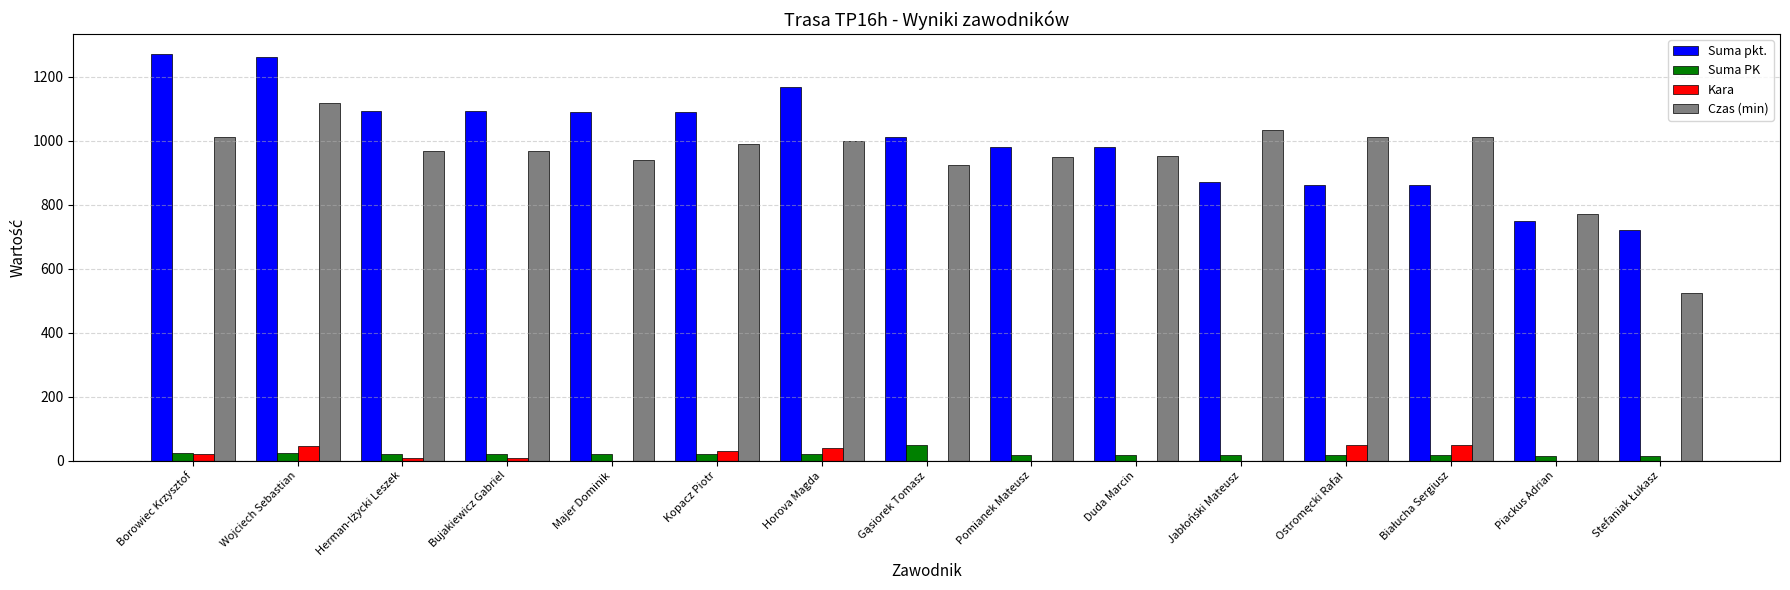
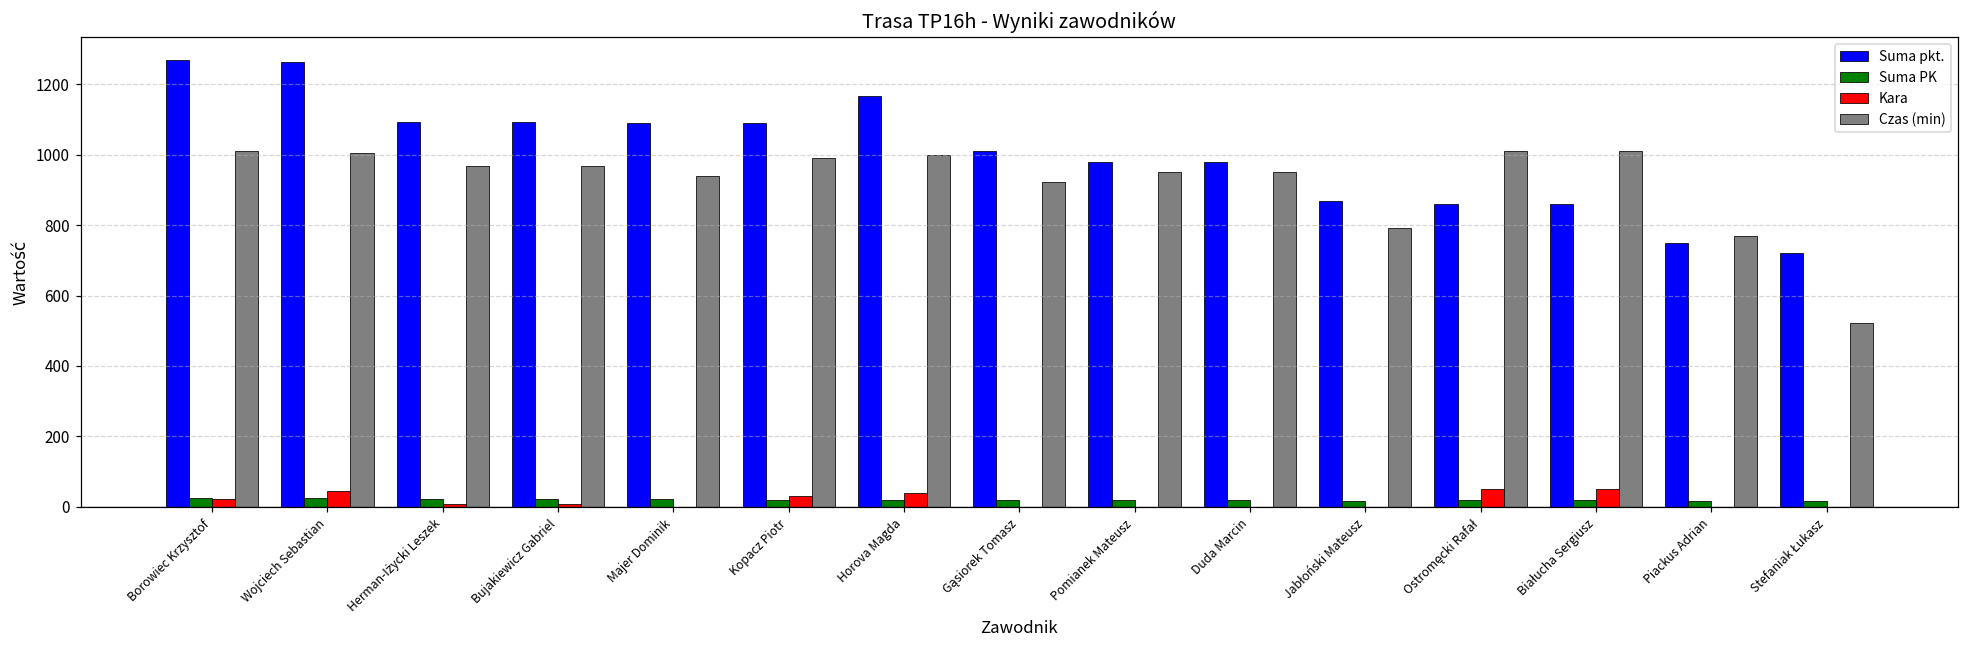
  {
    "Suma pkt.": {
      "Borowiec Krzysztof": 1270,
      "Wojciech Sebastian": 1260,
      "Herman-Iżycki Leszek": 1090,
      "Bujakiewicz Gabriel": 1090,
      "Majer Dominik": 1090,
      "Kopacz Piotr": 1090,
      "Horova Magda": 1170,
      "Gąsiorek Tomasz": 1010,
      "Pomianek Mateusz": 980,
      "Duda Marcin": 980,
      "Jabłoński Mateusz": 870,
      "Ostromęcki Rafał": 860,
      "Białucha Sergiusz": 860,
      "Piackus Adrian": 750,
      "Stefaniak Łukasz": 720
    },
    "Suma PK": {
      "Borowiec Krzysztof": 30,
      "Wojciech Sebastian": 30,
      "Herman-Iżycki Leszek": 20,
      "Bujakiewicz Gabriel": 20,
      "Majer Dominik": 20,
      "Kopacz Piotr": 20,
      "Horova Magda": 20,
-     "Gąsiorek Tomasz": 50,
+     "Gąsiorek Tomasz": 20,
      "Pomianek Mateusz": 20,
      "Duda Marcin": 20,
      "Jabłoński Mateusz": 20,
      "Ostromęcki Rafał": 20,
      "Białucha Sergiusz": 20,
      "Piackus Adrian": 20,
      "Stefaniak Łukasz": 20
    },
    "Kara": {
      "Borowiec Krzysztof": 20,
      "Wojciech Sebastian": 50,
      "Herman-Iżycki Leszek": 10,
      "Bujakiewicz Gabriel": 10,
      "Majer Dominik": 0,
      "Kopacz Piotr": 30,
      "Horova Magda": 40,
      "Gąsiorek Tomasz": 0,
      "Pomianek Mateusz": 0,
      "Duda Marcin": 0,
      "Jabłoński Mateusz": 0,
      "Ostromęcki Rafał": 50,
      "Białucha Sergiusz": 50,
      "Piackus Adrian": 0,
      "Stefaniak Łukasz": 0
    },
    "Czas (min)": {
      "Borowiec Krzysztof": 1010,
-     "Wojciech Sebastian": 1120,
+     "Wojciech Sebastian": 1010,
      "Herman-Iżycki Leszek": 970,
      "Bujakiewicz Gabriel": 970,
      "Majer Dominik": 940,
      "Kopacz Piotr": 990,
      "Horova Magda": 1000,
      "Gąsiorek Tomasz": 920,
      "Pomianek Mateusz": 950,
      "Duda Marcin": 950,
-     "Jabłoński Mateusz": 1030,
+     "Jabłoński Mateusz": 790,
      "Ostromęcki Rafał": 1010,
      "Białucha Sergiusz": 1010,
      "Piackus Adrian": 770,
      "Stefaniak Łukasz": 520
    }
  }
